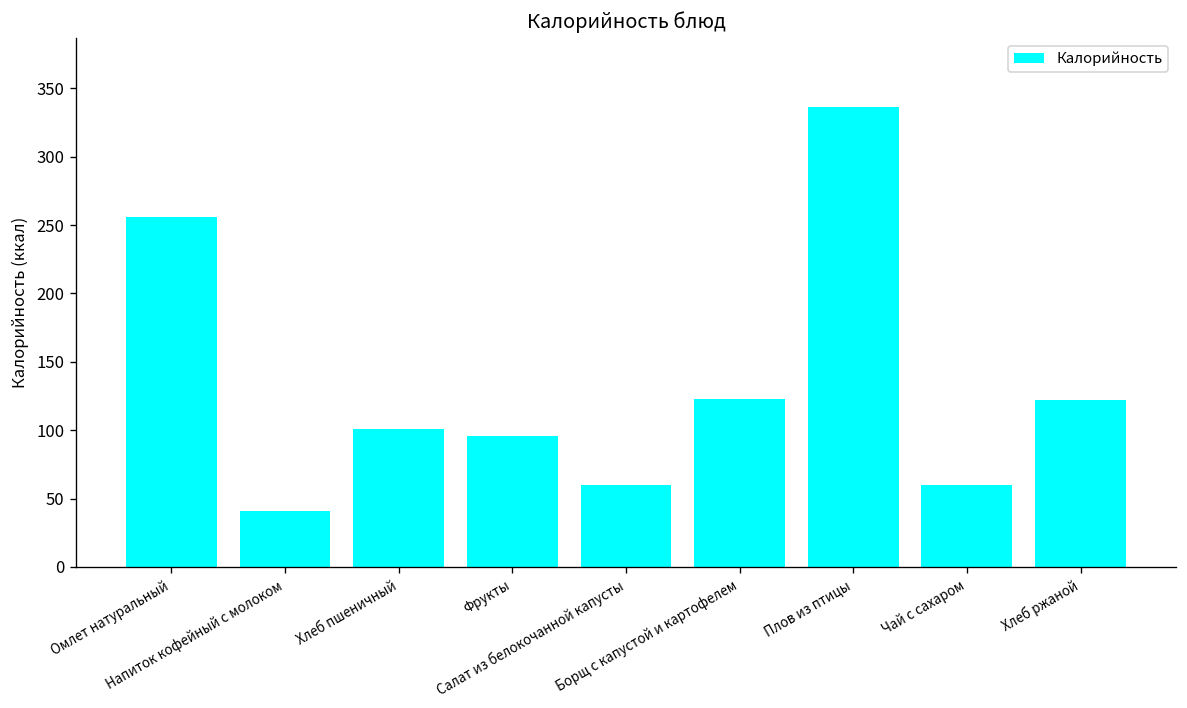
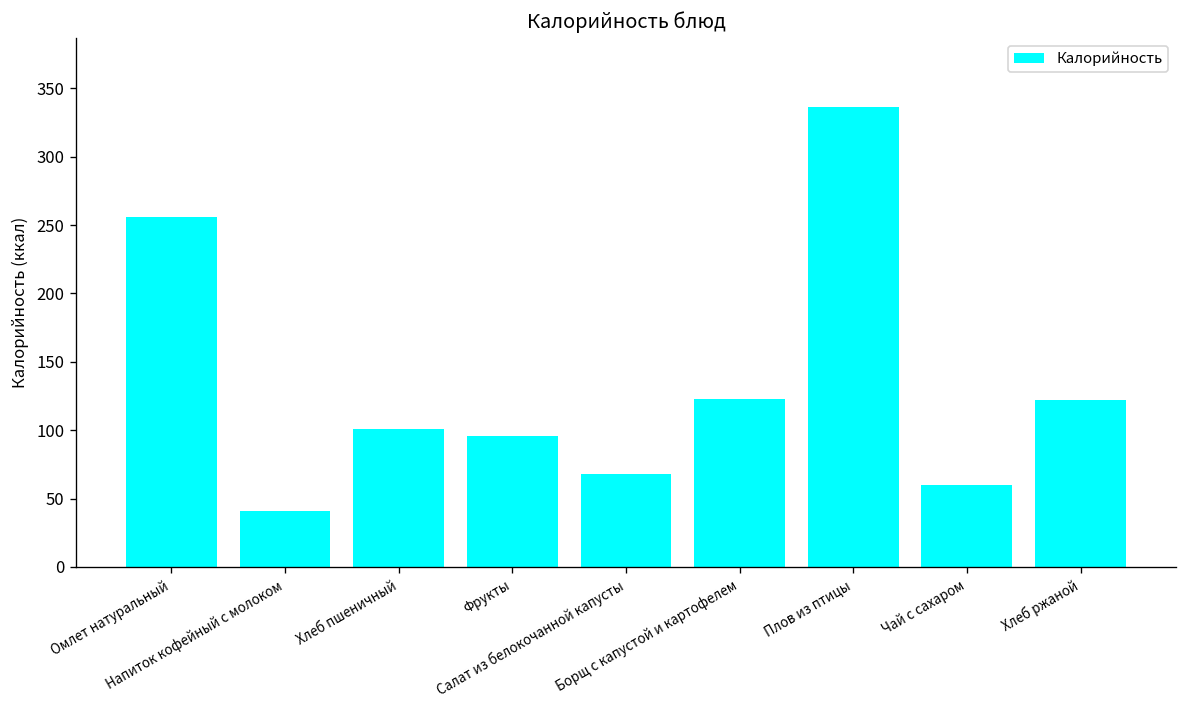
  {
    "Омлет натуральный": 256,
    "Напиток кофейный с молоком": 41,
    "Хлеб пшеничный": 101,
    "Фрукты": 96,
-   "Салат из белокочанной капусты": 60,
+   "Салат из белокочанной капусты": 68,
    "Борщ с капустой и картофелем": 123,
    "Плов из птицы": 336,
    "Чай с сахаром": 60,
    "Хлеб ржаной": 122
  }
